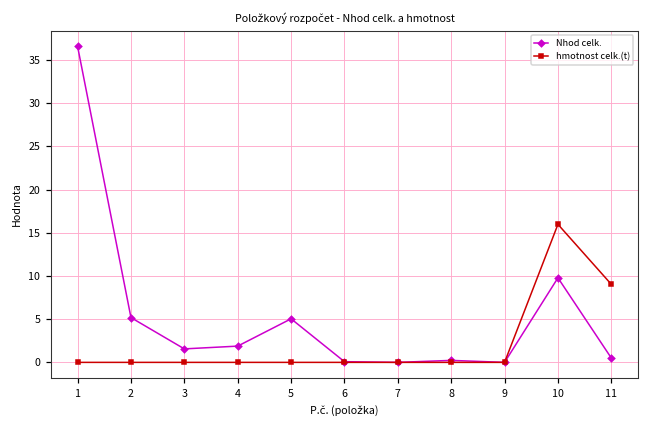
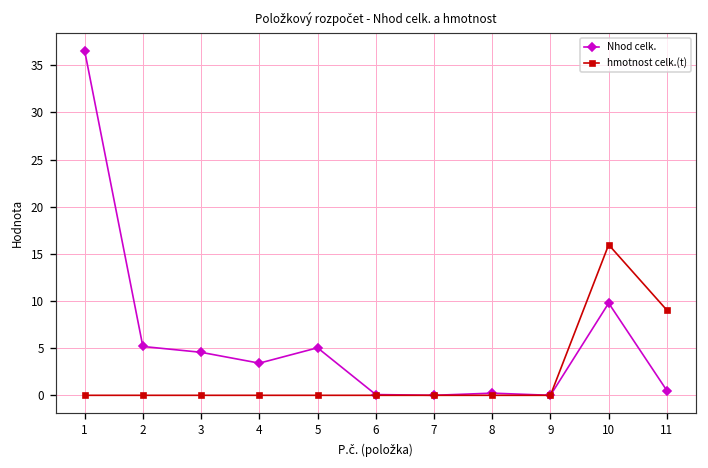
  {
    "Nhod celk.": {
      "1": 37,
      "2": 5,
-     "3": 2,
-     "4": 2,
+     "3": 5,
+     "4": 3,
      "5": 5,
      "10": 10,
      "11": 1
    },
    "hmotnost celk.(t)": {
      "1": 0,
      "2": 0,
      "3": 0,
      "4": 0,
      "5": 0,
      "10": 16,
      "11": 9
    }
  }
